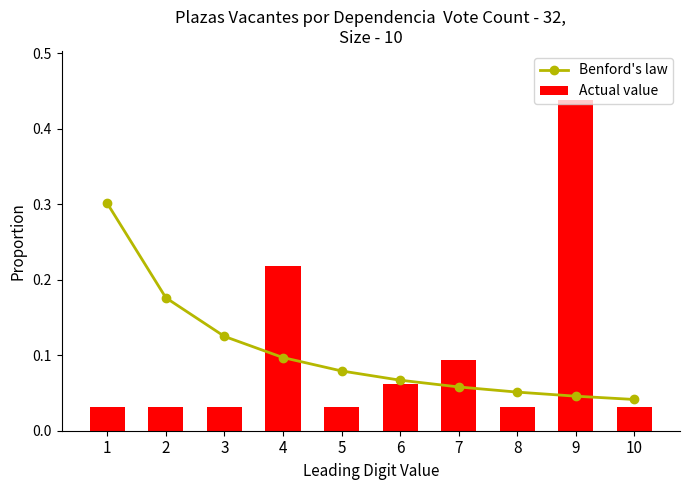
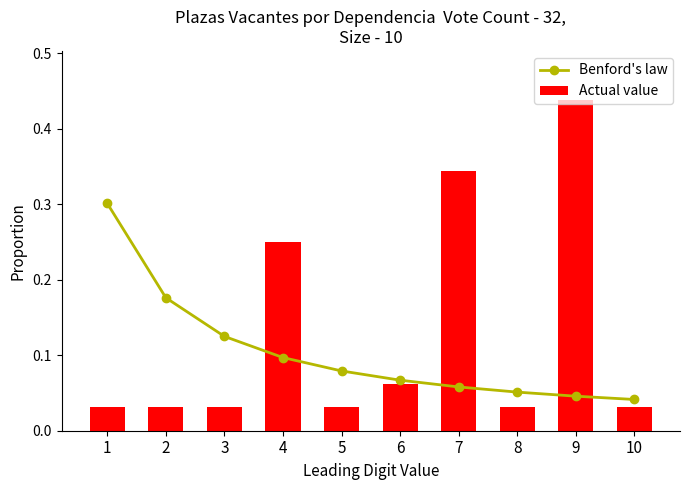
  {
    "Benford's law": {
      "1": 0.30,
      "2": 0.18,
      "3": 0.12,
      "4": 0.10,
      "5": 0.08,
      "6": 0.07,
      "7": 0.06,
      "8": 0.05,
      "9": 0.05,
      "10": 0.04
    },
    "Actual value": {
      "1": 0.03,
      "2": 0.03,
      "3": 0.03,
-     "4": 0.22,
+     "4": 0.25,
      "5": 0.03,
      "6": 0.06,
-     "7": 0.09,
+     "7": 0.34,
      "8": 0.03,
      "10": 0.03
    }
  }
